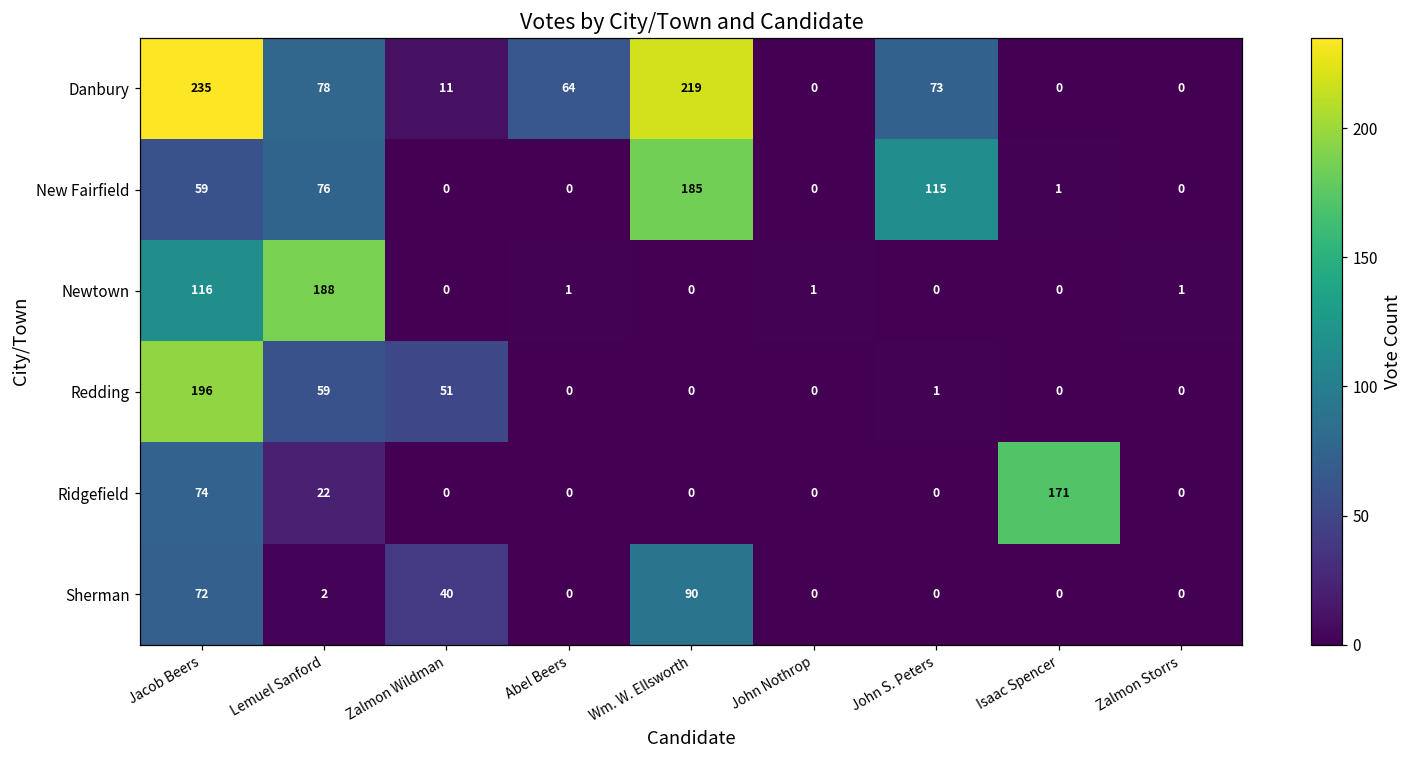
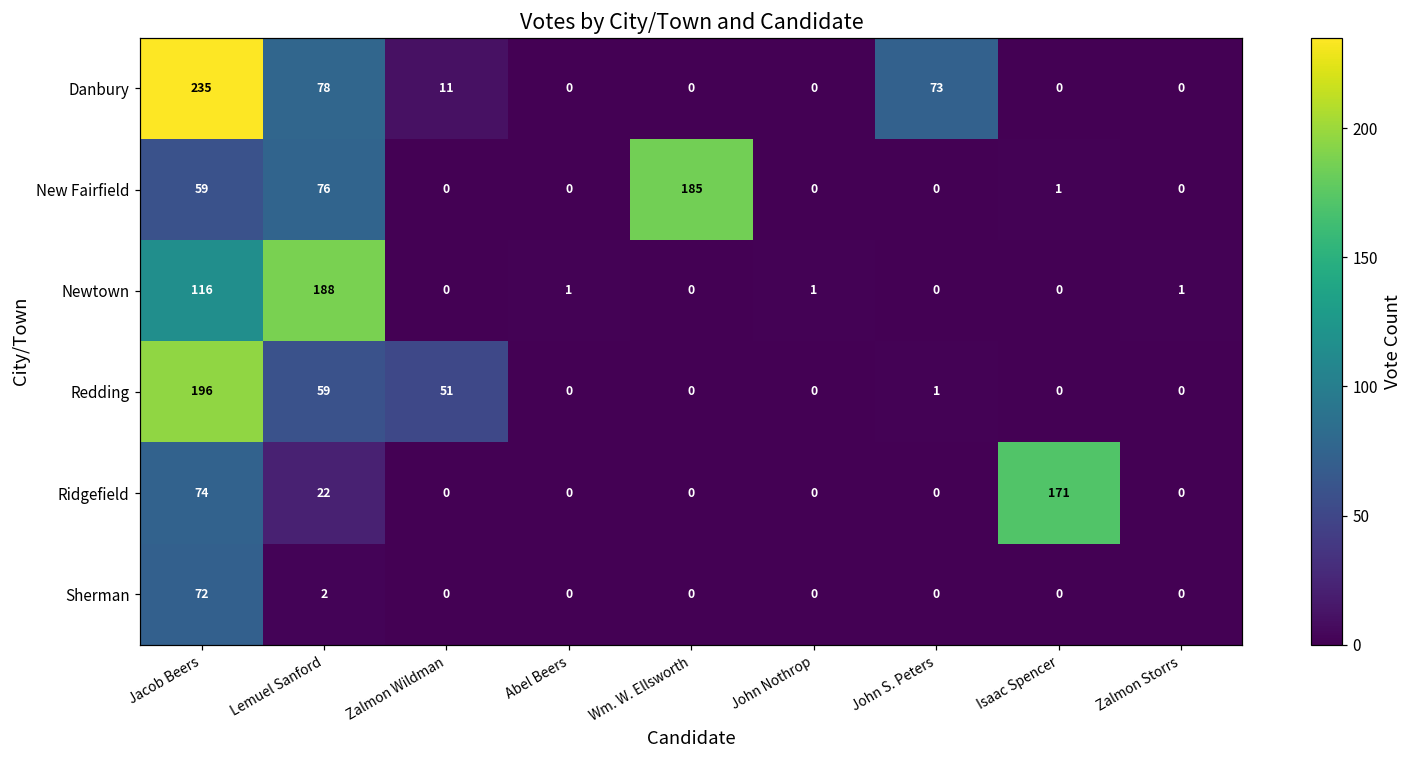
  {
    "Danbury": {
      "Jacob Beers": 235,
      "Lemuel Sanford": 78,
      "Zalmon Wildman": 11,
-     "Abel Beers": 64,
-     "Wm. W. Ellsworth": 219,
+     "Abel Beers": 0,
+     "Wm. W. Ellsworth": 0,
      "John Nothrop": 0,
      "John S. Peters": 73,
      "Isaac Spencer": 0,
      "Zalmon Storrs": 0
    },
    "New Fairfield": {
      "Jacob Beers": 59,
      "Lemuel Sanford": 76,
      "Zalmon Wildman": 0,
      "Abel Beers": 0,
      "Wm. W. Ellsworth": 185,
      "John Nothrop": 0,
-     "John S. Peters": 115,
+     "John S. Peters": 0,
      "Isaac Spencer": 1,
      "Zalmon Storrs": 0
    },
    "Newtown": {
      "Jacob Beers": 116,
      "Lemuel Sanford": 188,
      "Zalmon Wildman": 0,
      "Abel Beers": 1,
      "Wm. W. Ellsworth": 0,
      "John Nothrop": 1,
      "John S. Peters": 0,
      "Isaac Spencer": 0,
      "Zalmon Storrs": 1
    },
    "Redding": {
      "Jacob Beers": 196,
      "Lemuel Sanford": 59,
      "Zalmon Wildman": 51,
      "Abel Beers": 0,
      "Wm. W. Ellsworth": 0,
      "John Nothrop": 0,
      "John S. Peters": 1,
      "Isaac Spencer": 0,
      "Zalmon Storrs": 0
    },
    "Ridgefield": {
      "Jacob Beers": 74,
      "Lemuel Sanford": 22,
      "Zalmon Wildman": 0,
      "Abel Beers": 0,
      "Wm. W. Ellsworth": 0,
      "John Nothrop": 0,
      "John S. Peters": 0,
      "Isaac Spencer": 171,
      "Zalmon Storrs": 0
    },
    "Sherman": {
      "Jacob Beers": 72,
      "Lemuel Sanford": 2,
-     "Zalmon Wildman": 40,
+     "Zalmon Wildman": 0,
      "Abel Beers": 0,
-     "Wm. W. Ellsworth": 90,
+     "Wm. W. Ellsworth": 0,
      "John Nothrop": 0,
      "John S. Peters": 0,
      "Isaac Spencer": 0,
      "Zalmon Storrs": 0
    }
  }
